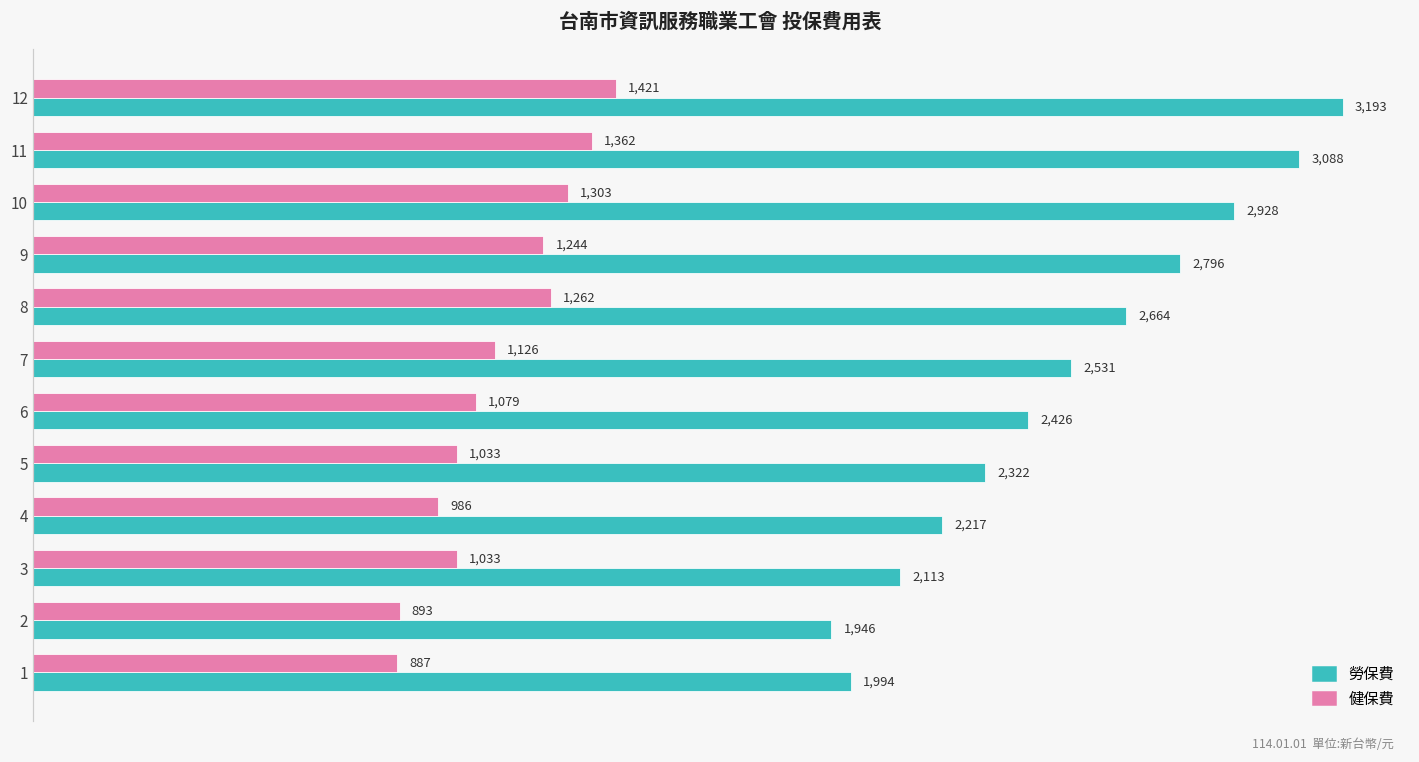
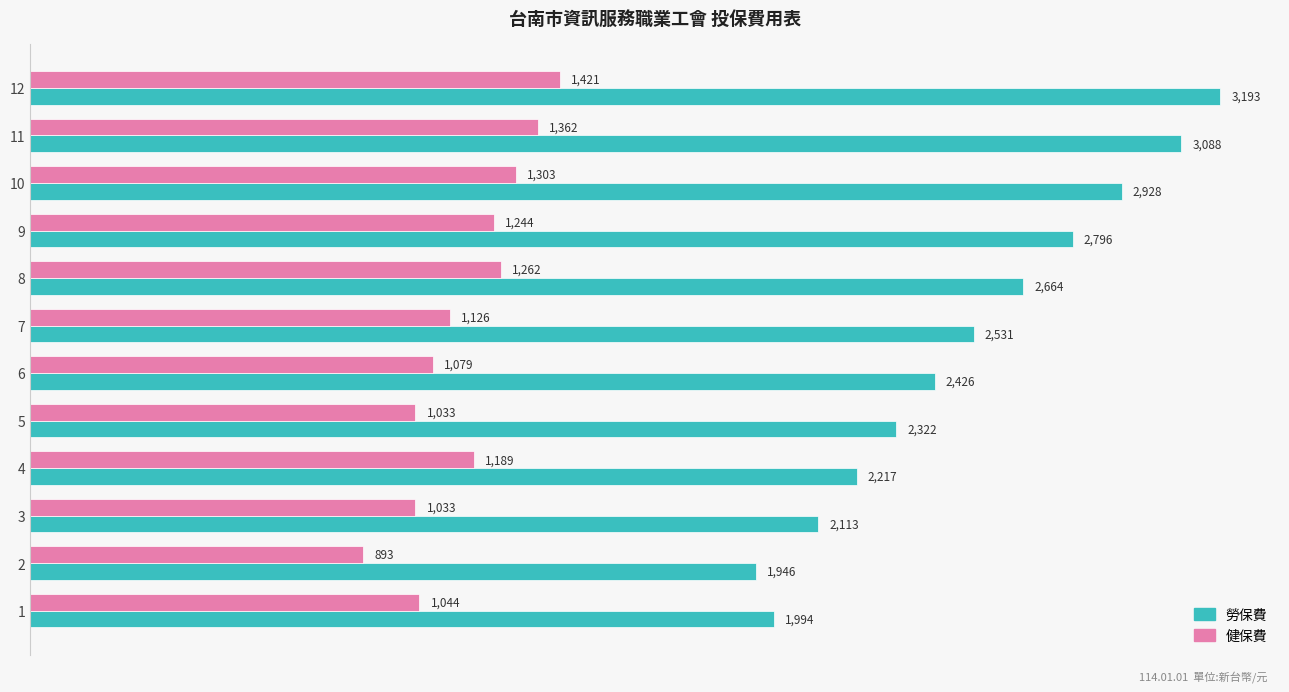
  {
    "勞保費": {
      "12": "3,193",
      "11": "3,088",
      "10": "2,928",
      "9": "2,796",
      "8": "2,664",
      "7": "2,531",
      "6": "2,426",
      "5": "2,322",
      "4": "2,217",
      "3": "2,113",
      "2": "1,946",
      "1": "1,994"
    },
    "健保費": {
      "12": "1,421",
      "11": "1,362",
      "10": "1,303",
      "9": "1,244",
      "8": "1,262",
      "7": "1,126",
      "6": "1,079",
      "5": "1,033",
-     "4": "986",
+     "4": "1,189",
      "3": "1,033",
      "2": "893",
-     "1": "887"
+     "1": "1,044"
    }
  }
